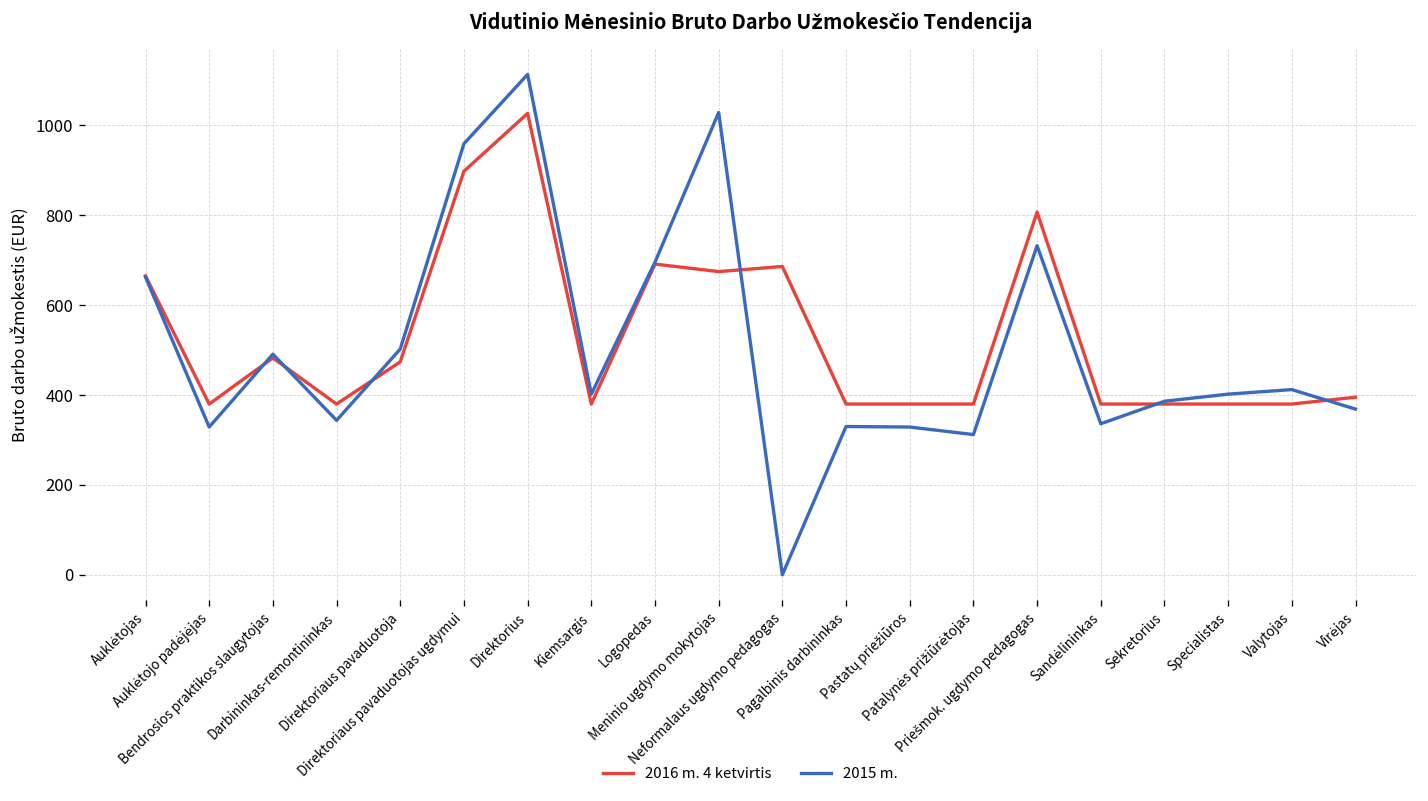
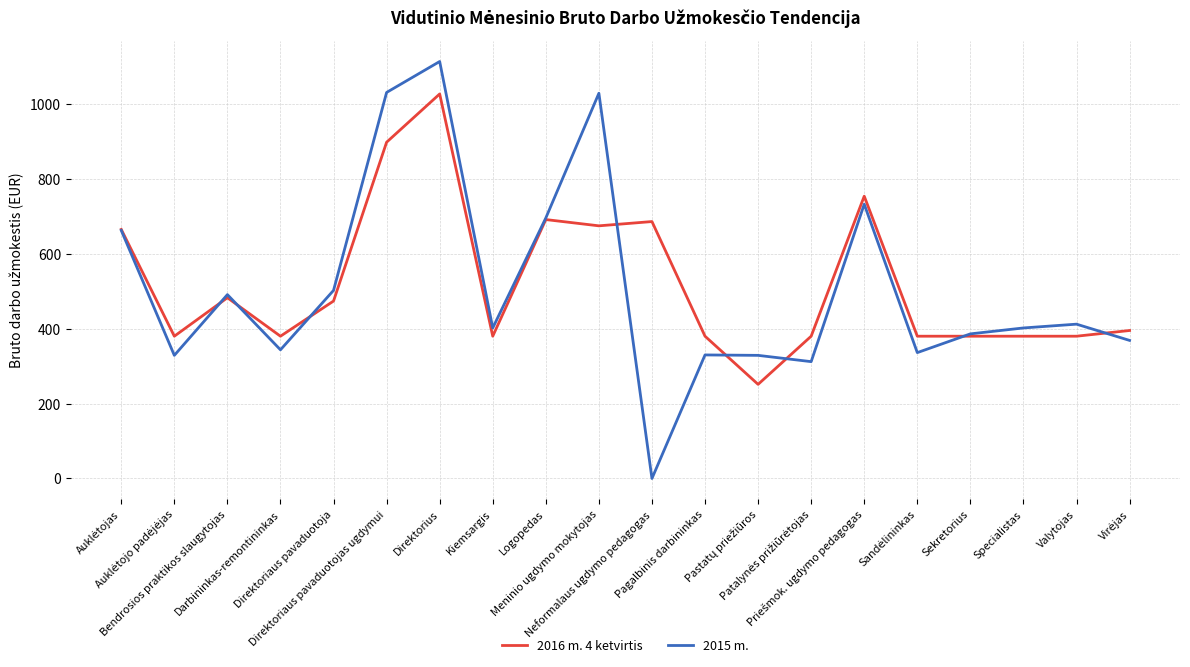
  {
    "2016 m. 4 ketvirtis": {
      "Auklėtojo padėjėjas": 380,
      "Bendrosios praktikos slaugytojas": 480,
      "Darbininkas-remontininkas": 380,
      "Direktoriaus pavaduotoja": 470,
      "Direktoriaus pavaduotojas ugdymui": 900,
      "Direktorius": 1030,
      "Kiemsargis": 380,
      "Meninio ugdymo mokytojas": 670,
      "Neformalaus ugdymo pedagogas": 690,
      "Pagalbinis darbininkas": 380,
-     "Pastatų priežiūros": 380,
+     "Pastatų priežiūros": 250,
      "Patalynės prižiūrėtojas": 380,
-     "Priešmok. ugdymo pedagogas": 810,
+     "Priešmok. ugdymo pedagogas": 750,
      "Sandėlininkas": 380,
      "Specialistas": 380,
      "Valytojas": 380,
      "Virėjas": 400
    },
    "2015 m.": {
      "Auklėtojo padėjėjas": 330,
      "Bendrosios praktikos slaugytojas": 490,
      "Darbininkas-remontininkas": 340,
      "Direktoriaus pavaduotoja": 500,
-     "Direktoriaus pavaduotojas ugdymui": 960,
+     "Direktoriaus pavaduotojas ugdymui": 1030,
      "Direktorius": 1110,
      "Kiemsargis": 400,
      "Meninio ugdymo mokytojas": 1030,
      "Neformalaus ugdymo pedagogas": 0,
      "Pagalbinis darbininkas": 330,
      "Pastatų priežiūros": 330,
      "Patalynės prižiūrėtojas": 310,
      "Priešmok. ugdymo pedagogas": 730,
      "Sandėlininkas": 340,
      "Specialistas": 400,
      "Valytojas": 410,
      "Virėjas": 370
    }
  }
